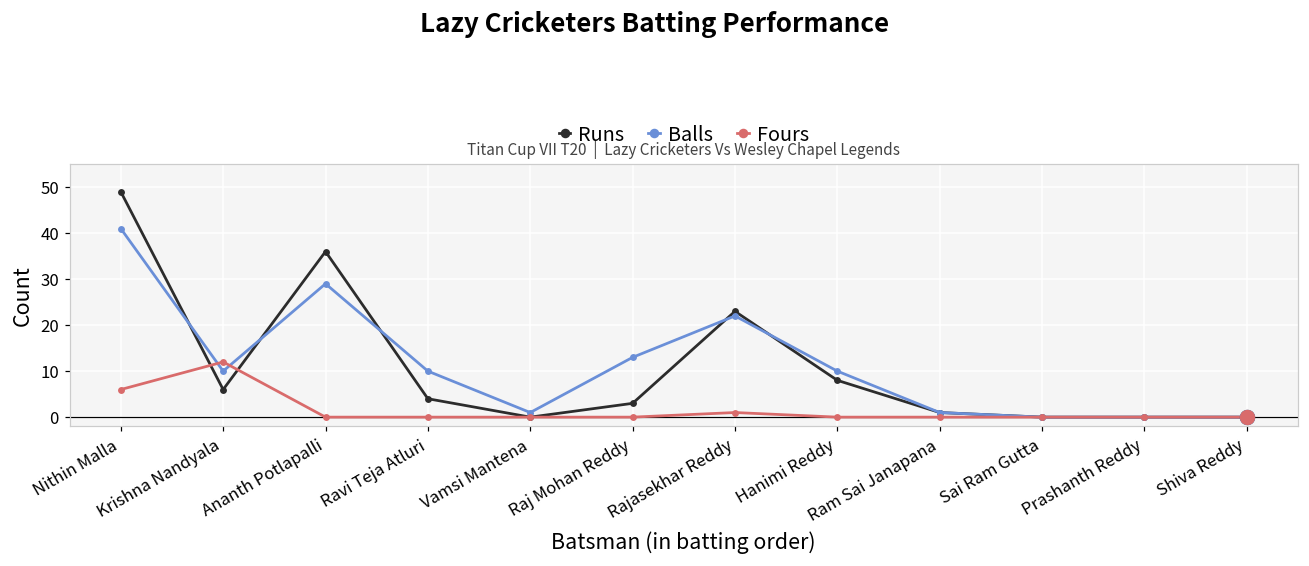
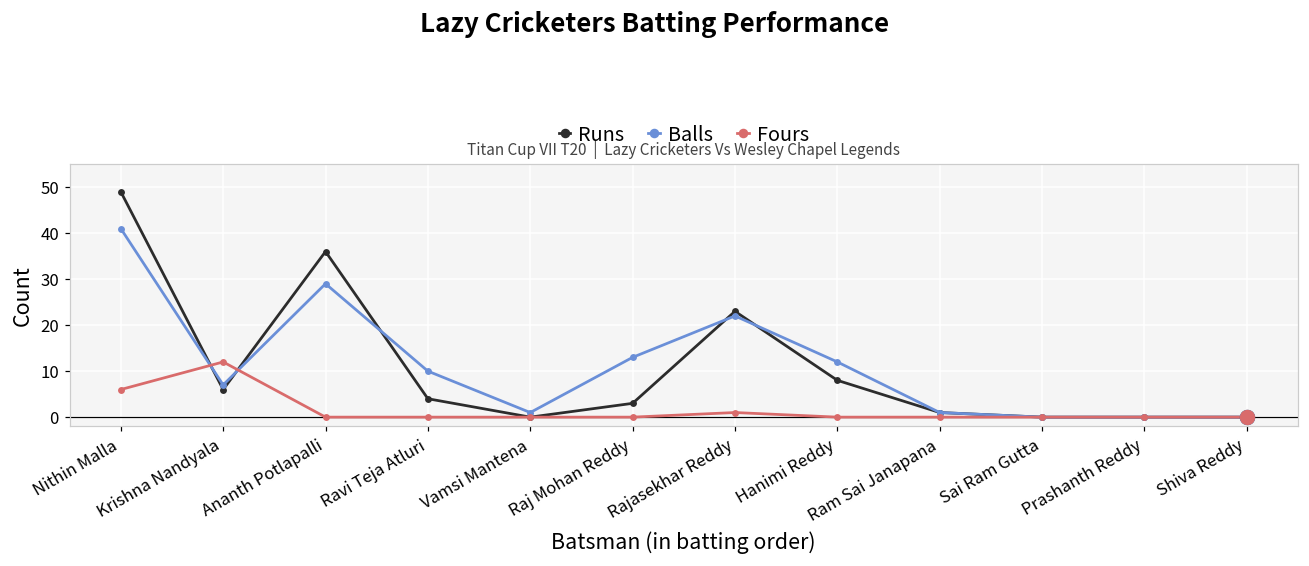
  {
    "Balls": {
      "Nithin Malla": 41,
-     "Krishna Nandyala": 10,
+     "Krishna Nandyala": 7,
      "Ananth Potlapalli": 29,
      "Ravi Teja Atluri": 10,
      "Vamsi Mantena": 1,
      "Raj Mohan Reddy": 13,
      "Rajasekhar Reddy": 22,
-     "Hanimi Reddy": 10
+     "Hanimi Reddy": 12
    },
    "Fours": {
      "Nithin Malla": 6,
      "Krishna Nandyala": 12,
      "Ananth Potlapalli": 0,
      "Ravi Teja Atluri": 0,
      "Raj Mohan Reddy": 0,
      "Rajasekhar Reddy": 1,
      "Hanimi Reddy": 0,
      "Ram Sai Janapana": 0
    }
  }
